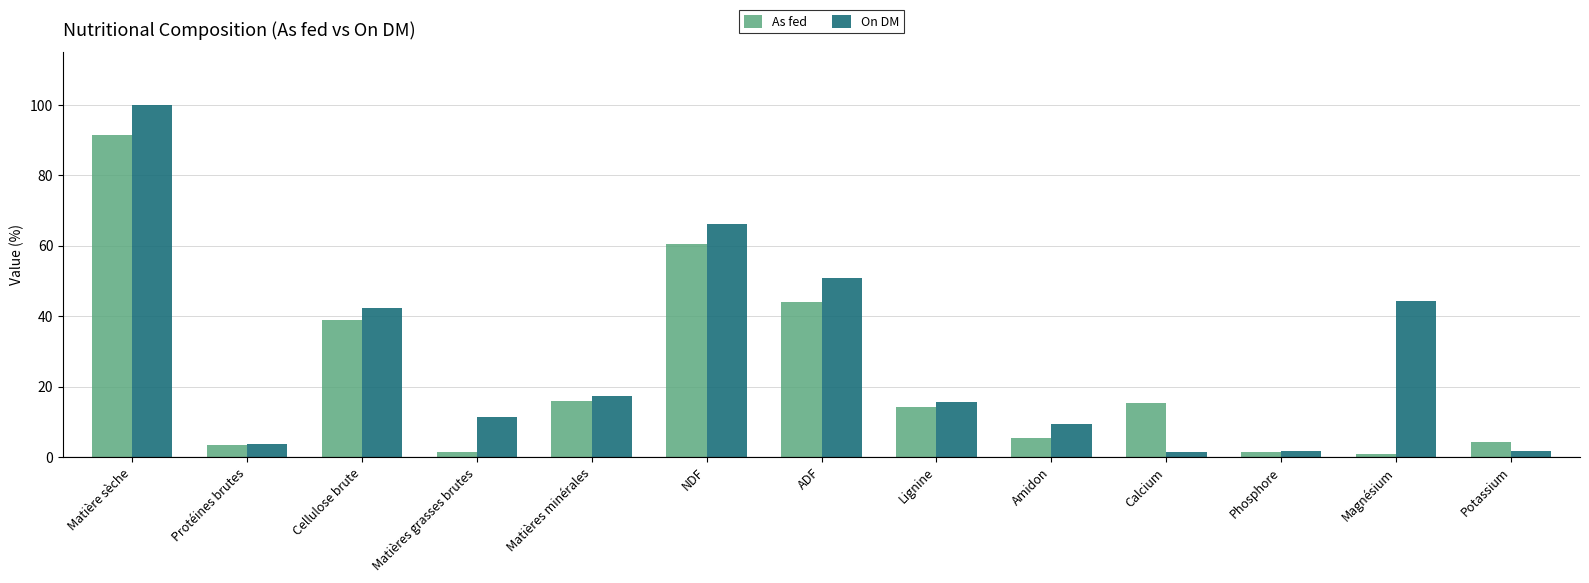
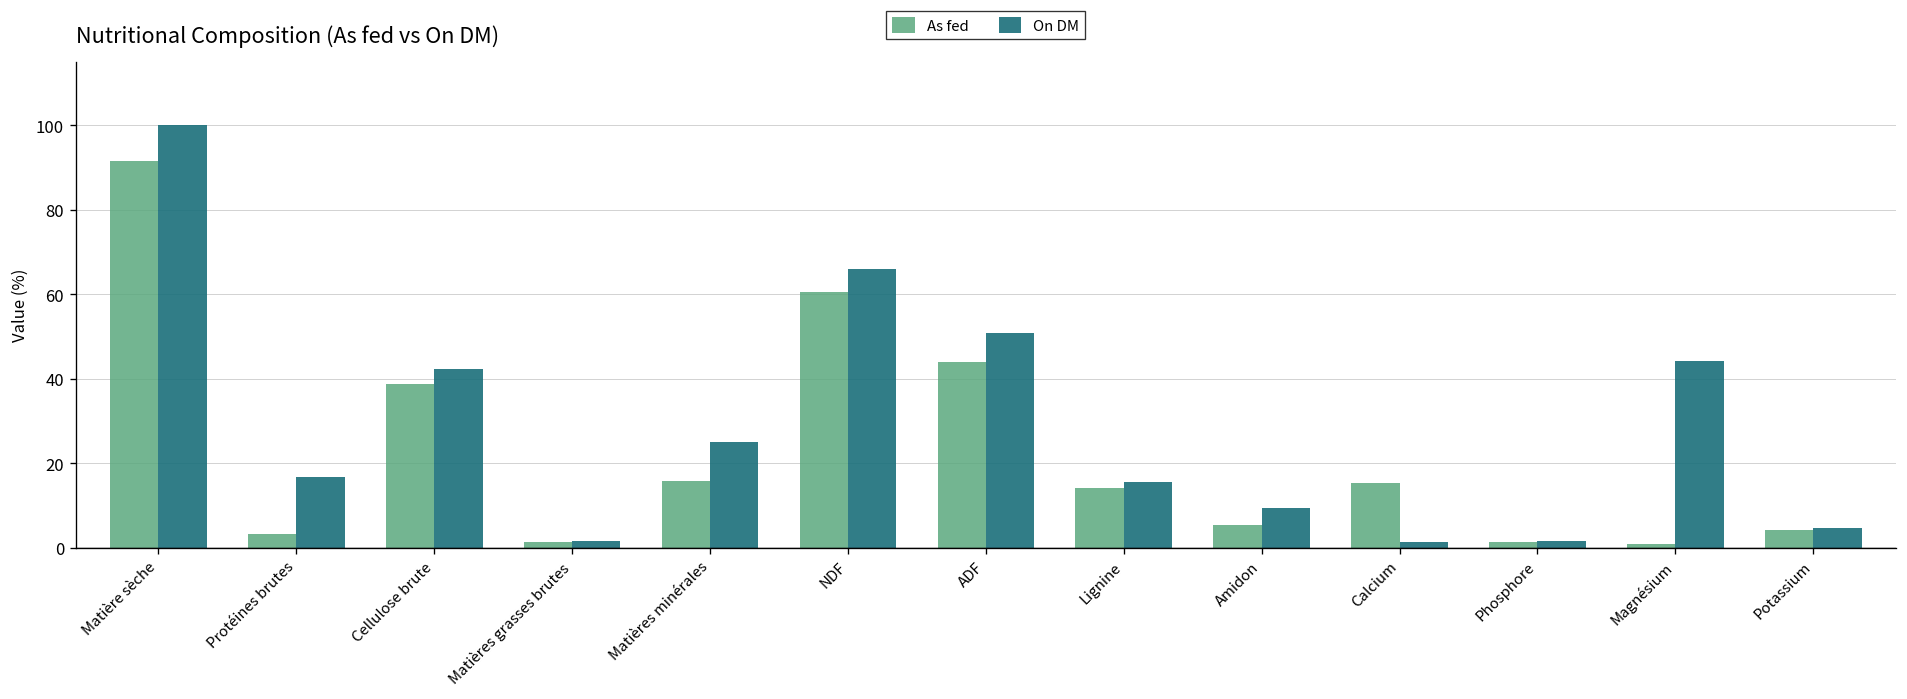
  {
    "As fed": {
      "Matière sèche": 92,
      "Protéines brutes": 3,
      "Cellulose brute": 39,
      "Matières grasses brutes": 2,
      "Matières minérales": 16,
      "NDF": 61,
      "ADF": 44,
      "Lignine": 14,
      "Amidon": 5,
      "Calcium": 15,
      "Phosphore": 2,
      "Magnésium": 1,
      "Potassium": 4
    },
    "On DM": {
      "Matière sèche": 100,
-     "Protéines brutes": 4,
+     "Protéines brutes": 17,
      "Cellulose brute": 42,
-     "Matières grasses brutes": 11,
-     "Matières minérales": 17,
+     "Matières grasses brutes": 2,
+     "Matières minérales": 25,
      "NDF": 66,
      "ADF": 51,
      "Lignine": 16,
      "Amidon": 10,
      "Calcium": 1,
      "Phosphore": 2,
      "Magnésium": 44,
-     "Potassium": 2
+     "Potassium": 5
    }
  }
